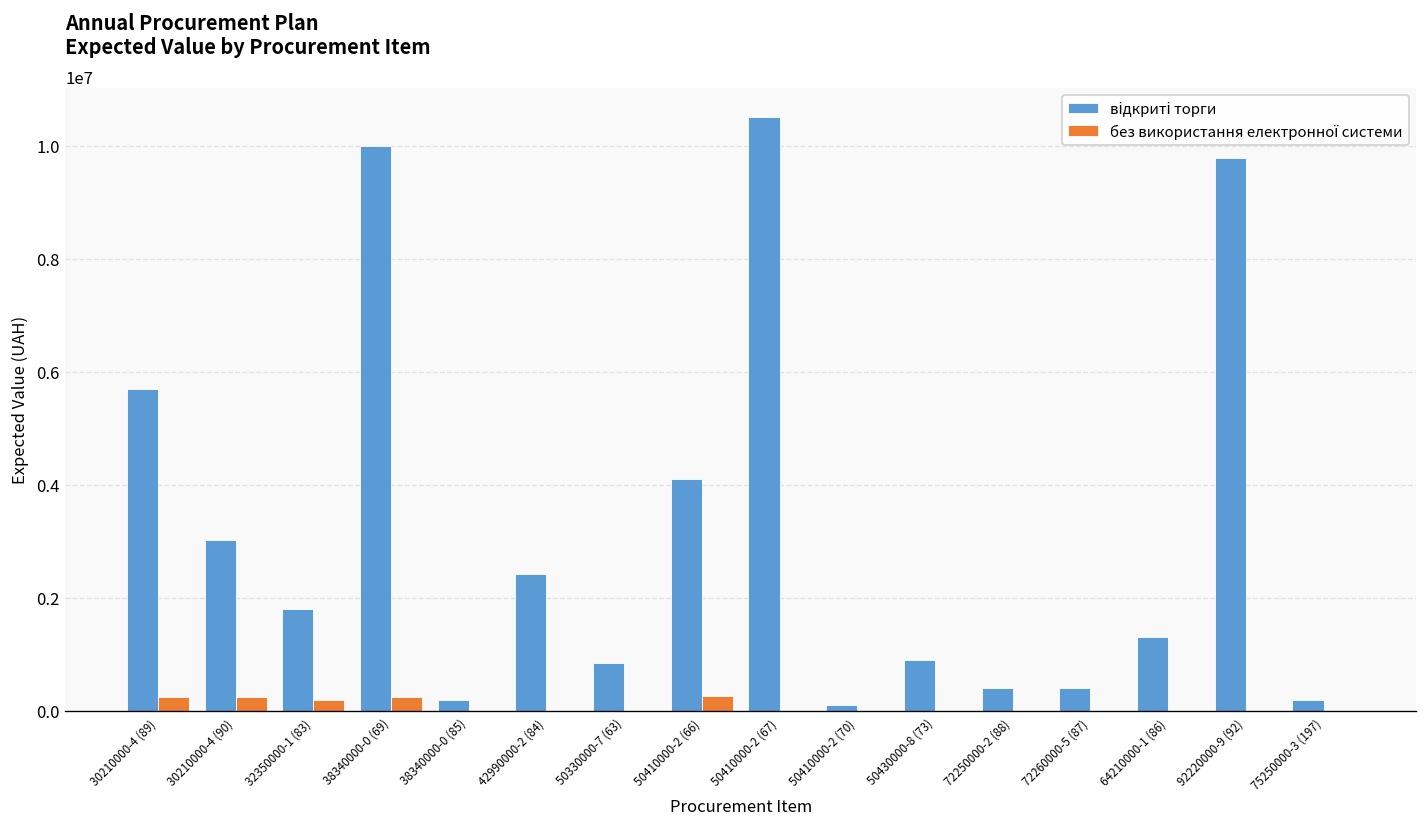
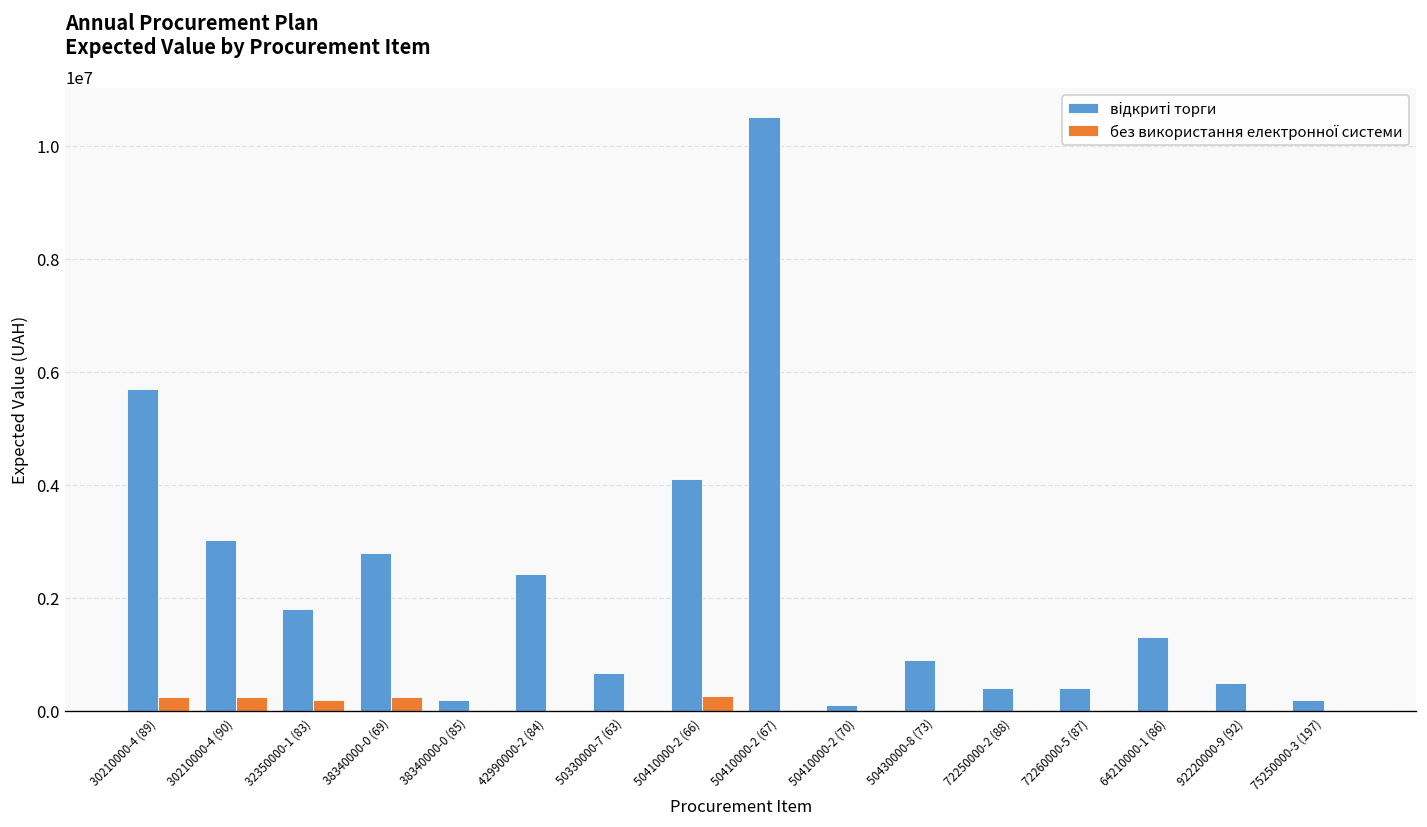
  {
    "відкриті торги": {
      "30210000-4 (89)": 5700000,
      "30210000-4 (90)": 3000000,
      "32350000-1 (83)": 1800000,
-     "38340000-0 (69)": 10000000,
+     "38340000-0 (69)": 2800000,
      "38340000-0 (85)": 200000,
      "42990000-2 (84)": 2400000,
-     "50330000-7 (63)": 900000,
+     "50330000-7 (63)": 700000,
      "50410000-2 (66)": 4100000,
      "50410000-2 (67)": 10500000,
      "50410000-2 (70)": 100000,
      "50430000-8 (73)": 900000,
      "72250000-2 (88)": 400000,
      "72260000-5 (87)": 400000,
      "64210000-1 (86)": 1300000,
-     "92220000-9 (92)": 9800000,
+     "92220000-9 (92)": 500000,
      "75250000-3 (197)": 200000
    },
    "без використання електронної системи": {
      "30210000-4 (89)": 300000,
      "30210000-4 (90)": 300000,
      "32350000-1 (83)": 200000,
      "38340000-0 (69)": 300000,
      "38340000-0 (85)": 0,
      "42990000-2 (84)": 0,
      "50330000-7 (63)": 0,
      "50410000-2 (66)": 300000,
      "50410000-2 (67)": 0,
      "50410000-2 (70)": 0,
      "50430000-8 (73)": 0,
      "72250000-2 (88)": 0,
      "72260000-5 (87)": 0,
      "64210000-1 (86)": 0,
      "92220000-9 (92)": 0,
      "75250000-3 (197)": 0
    }
  }
